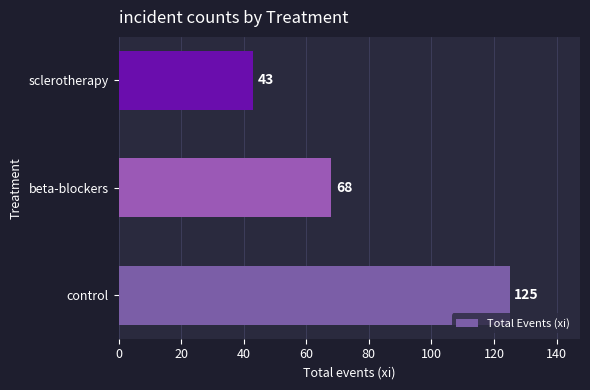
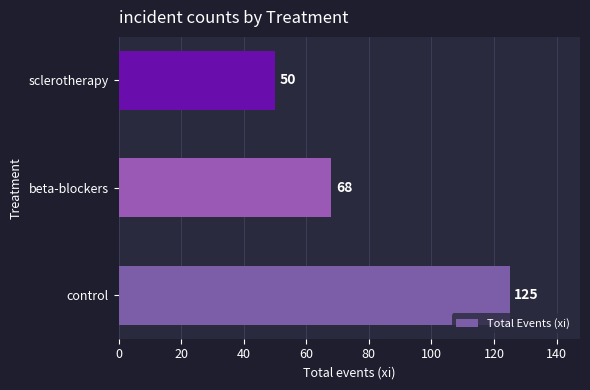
  {
-   "sclerotherapy": 43,
+   "sclerotherapy": 50,
    "beta-blockers": 68,
    "control": 125
  }
